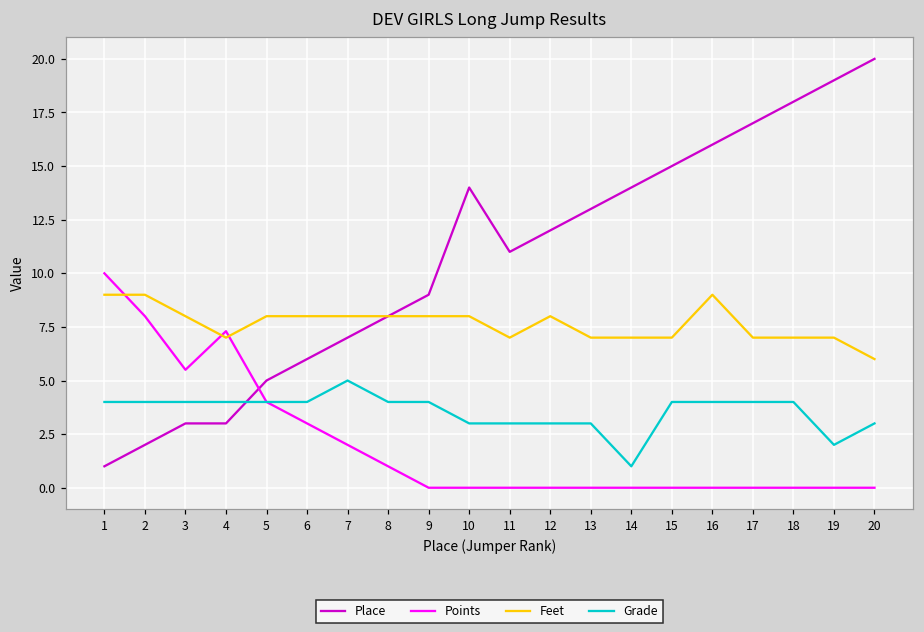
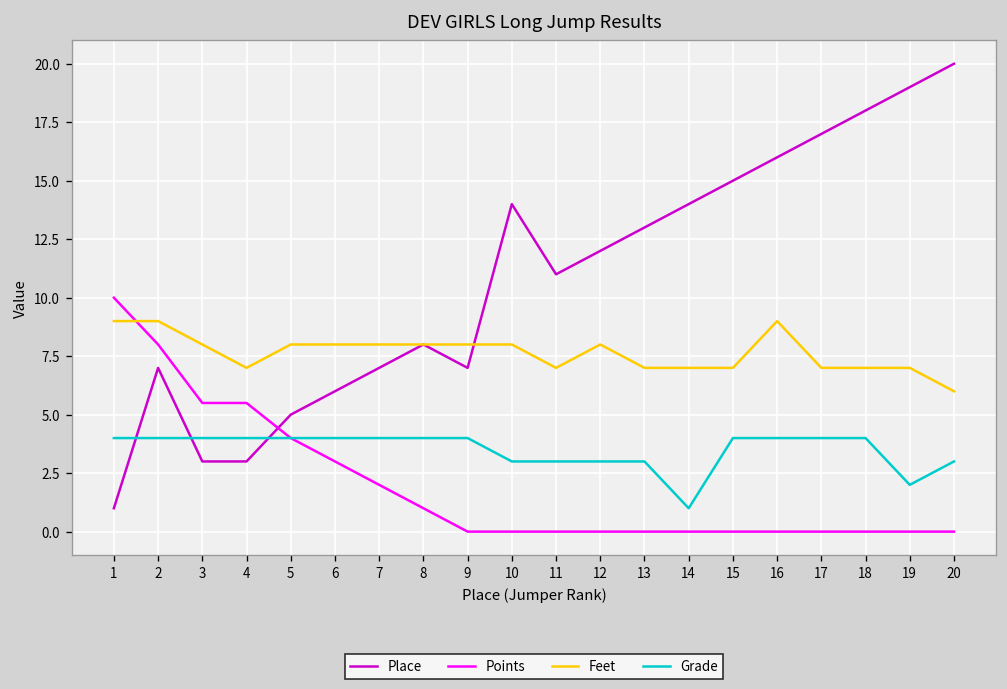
  {
    "Place": {
      "1": 1,
-     "2": 2,
+     "2": 7,
      "3": 3,
      "4": 3,
      "5": 5,
      "6": 6,
      "7": 7,
-     "9": 9,
+     "9": 7,
      "10": 14,
      "11": 11,
      "12": 12,
      "13": 13,
      "14": 14,
      "15": 15,
      "16": 16,
      "17": 17,
      "18": 18,
      "19": 19,
      "20": 20
    },
    "Points": {
      "1": 10.0,
      "2": 8.0,
      "3": 5.5,
-     "4": 7.3,
+     "4": 5.5,
      "6": 3.0,
      "7": 2.0,
      "8": 1.0,
      "9": 0.0,
      "10": 0.0,
      "11": 0.0,
      "12": 0.0,
      "13": 0.0,
      "14": 0.0,
      "15": 0.0,
      "16": 0.0,
      "17": 0.0,
      "18": 0.0,
      "19": 0.0,
      "20": 0.0
    },
    "Feet": {
      "1": 9.0,
      "2": 9.0,
      "3": 8.0,
      "4": 7.0,
      "5": 8.0,
      "6": 8.0,
      "7": 8.0,
      "9": 8.0,
      "10": 8.0,
      "11": 7.0,
      "12": 8.0,
      "13": 7.0,
      "14": 7.0,
      "15": 7.0,
      "16": 9.0,
      "17": 7.0,
      "18": 7.0,
      "19": 7.0,
      "20": 6.0
    },
    "Grade": {
      "1": 4,
      "2": 4,
      "3": 4,
      "4": 4,
      "6": 4,
-     "7": 5,
+     "7": 4,
      "8": 4,
      "9": 4,
      "10": 3,
      "11": 3,
      "12": 3,
      "13": 3,
      "14": 1,
      "15": 4,
      "16": 4,
      "17": 4,
      "18": 4,
      "19": 2,
      "20": 3
    }
  }
